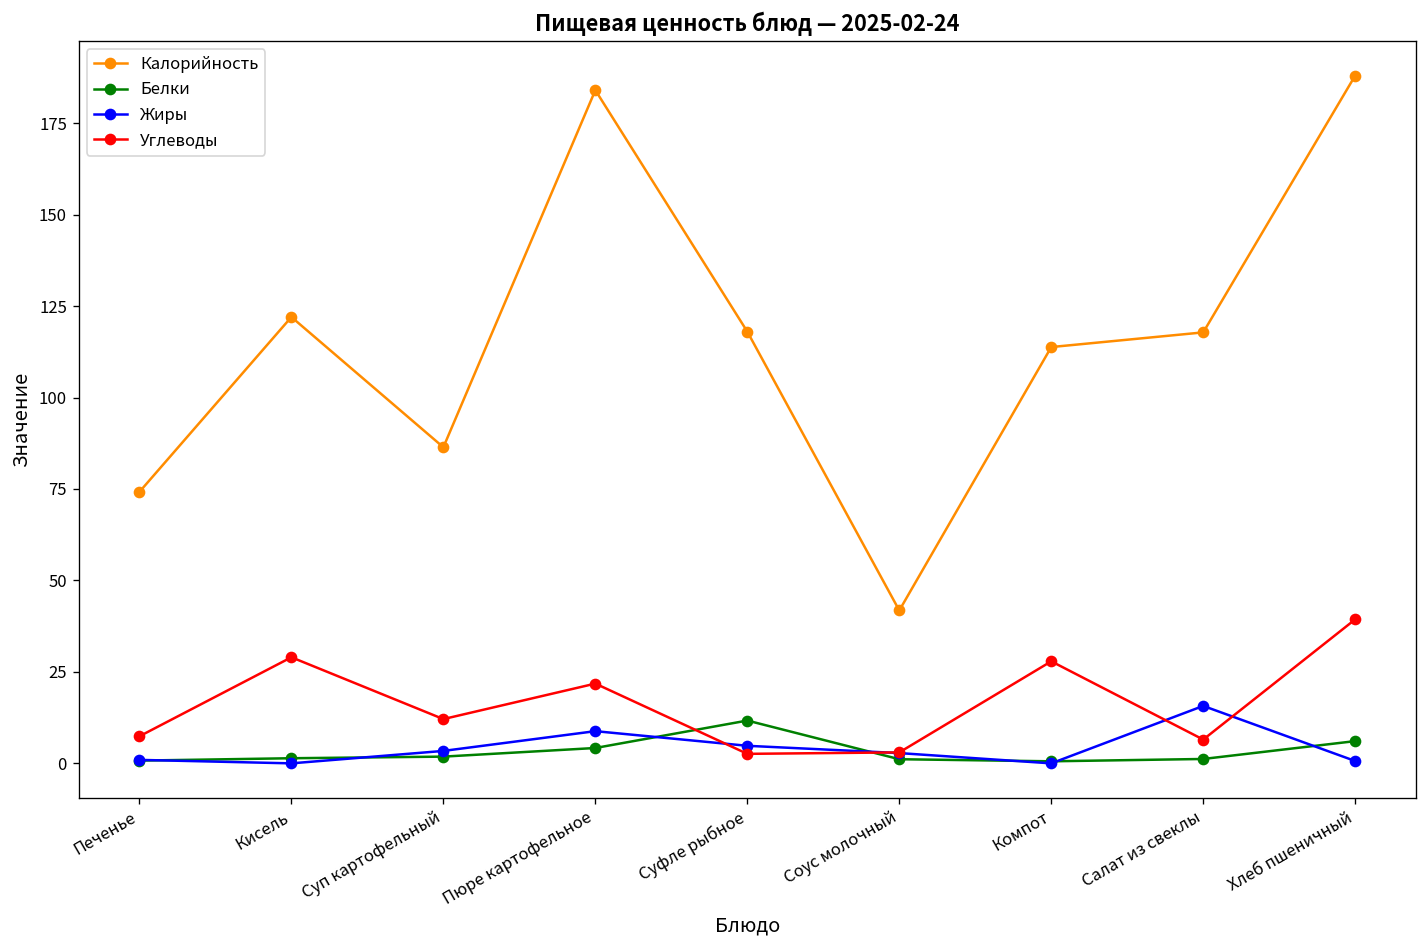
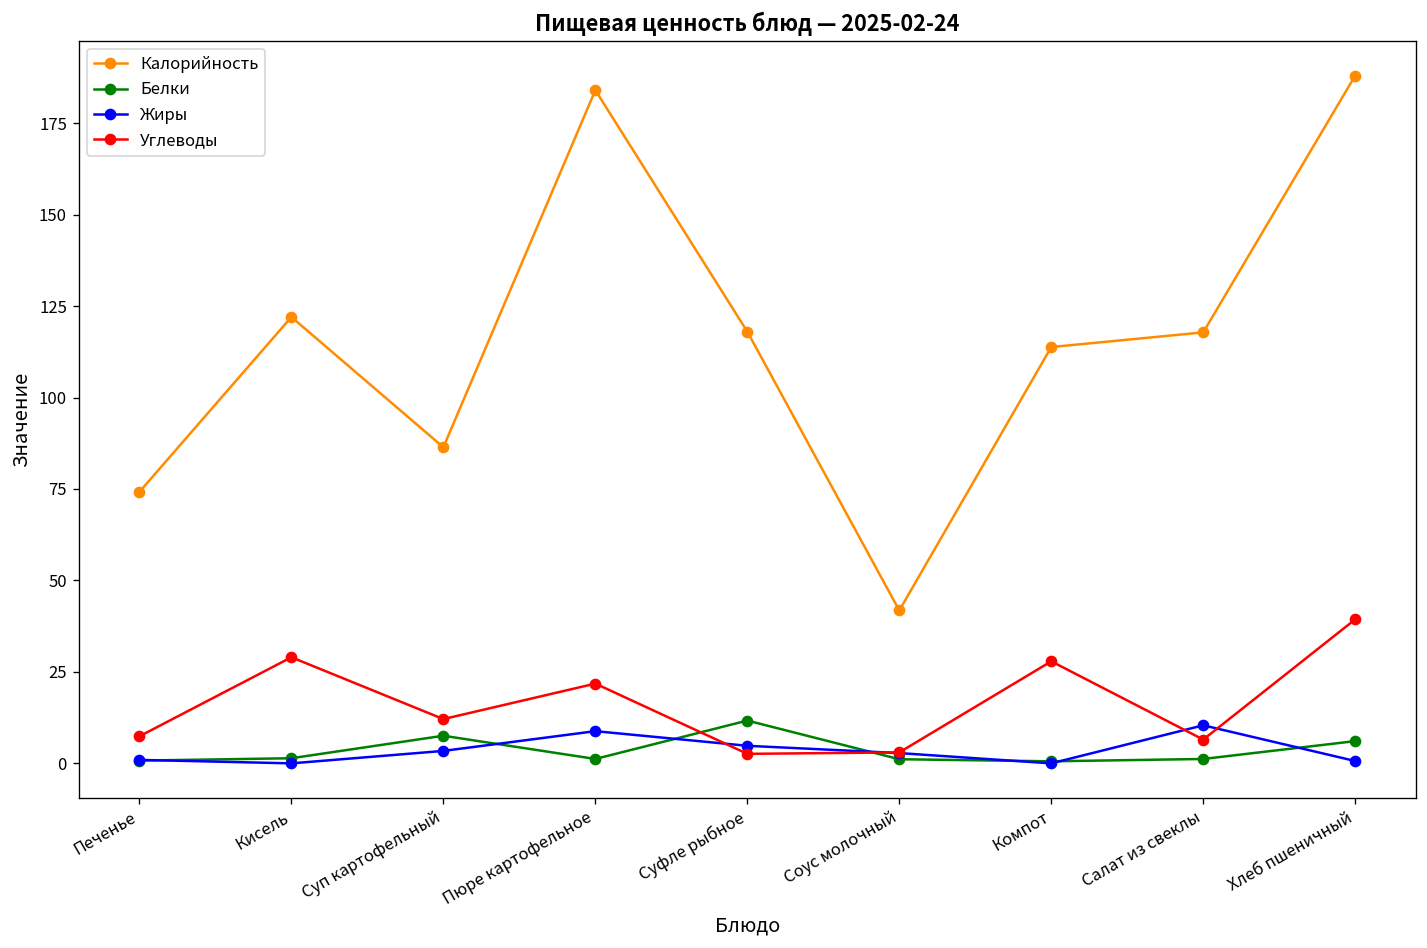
  {
    "Калорийность": {
      "Печенье": 74,
      "Кисель": 122,
      "Суп картофельный": 86,
      "Пюре картофельное": 184,
      "Суфле рыбное": 118,
      "Соус молочный": 42,
      "Компот": 114,
      "Салат из свеклы": 118,
      "Хлеб пшеничный": 188
    },
    "Белки": {
      "Кисель": 1,
-     "Суп картофельный": 2,
-     "Пюре картофельное": 4,
+     "Суп картофельный": 8,
+     "Пюре картофельное": 1,
      "Суфле рыбное": 12,
      "Соус молочный": 1,
      "Салат из свеклы": 1,
      "Хлеб пшеничный": 6
    },
    "Жиры": {
      "Кисель": 0,
      "Суп картофельный": 3,
      "Пюре картофельное": 9,
      "Суфле рыбное": 5,
-     "Салат из свеклы": 16,
+     "Салат из свеклы": 10,
      "Хлеб пшеничный": 1
    },
    "Углеводы": {
      "Печенье": 7,
      "Кисель": 29,
      "Суп картофельный": 12,
      "Пюре картофельное": 22,
      "Суфле рыбное": 3,
      "Компот": 28,
      "Салат из свеклы": 7,
      "Хлеб пшеничный": 39
    }
  }
